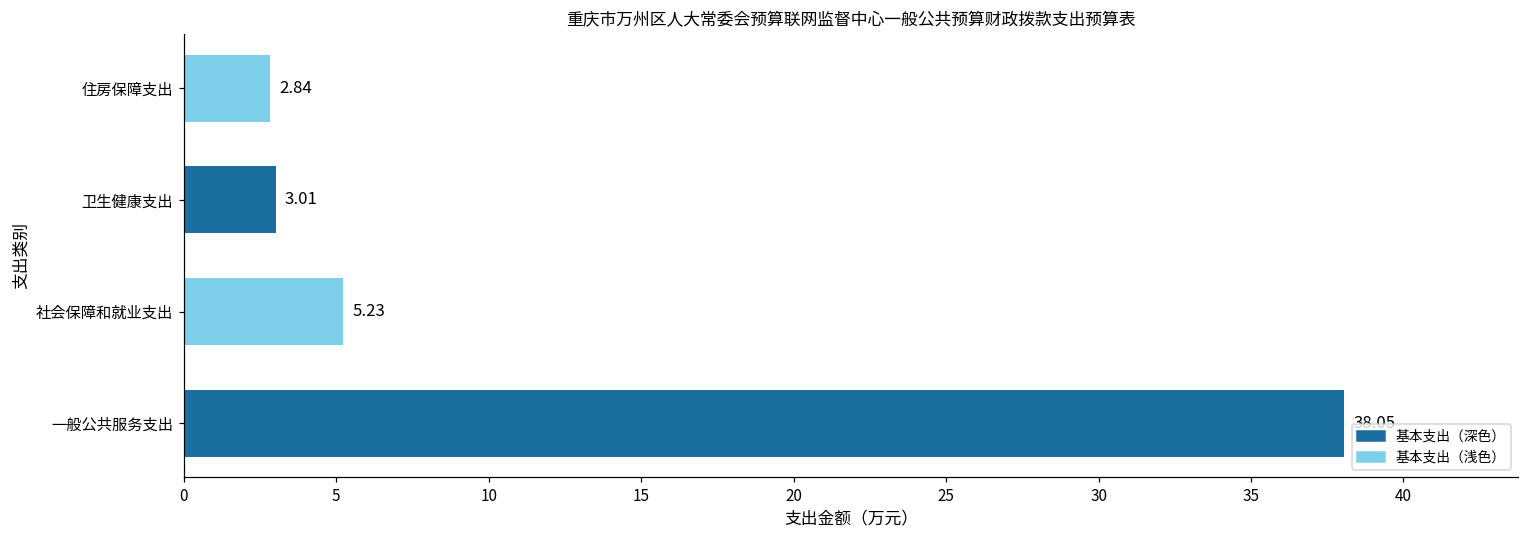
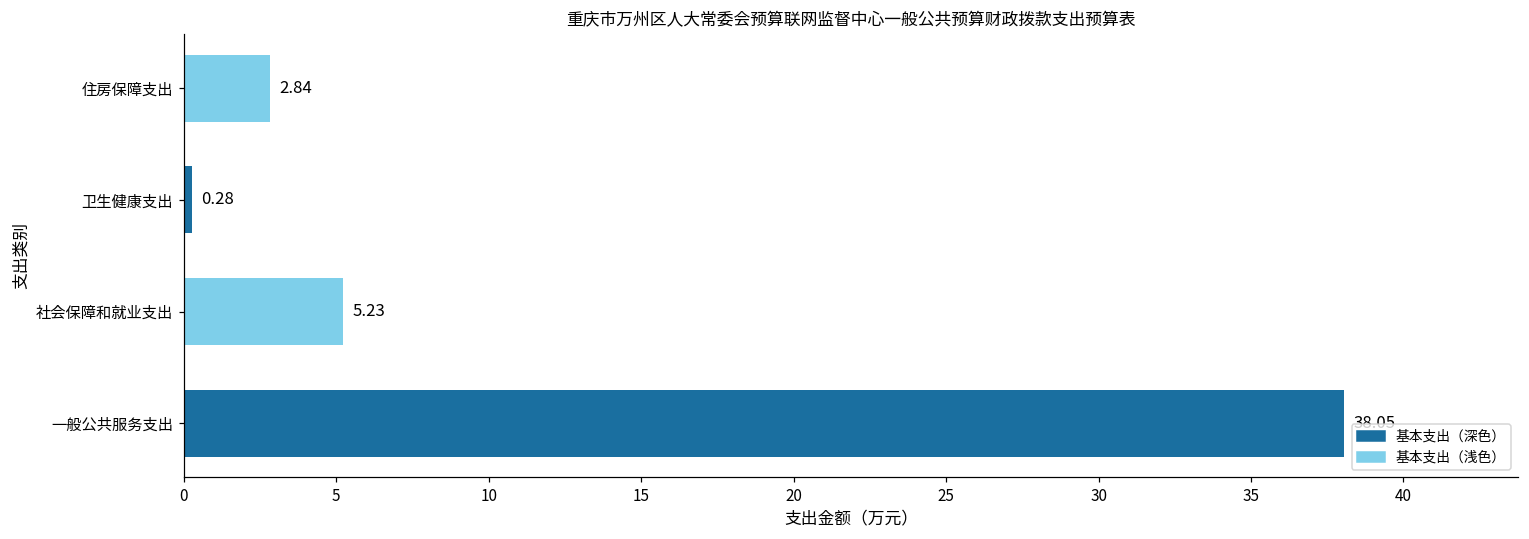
  {
    "住房保障支出": 2.84,
-   "卫生健康支出": 3.01,
+   "卫生健康支出": 0.28,
    "社会保障和就业支出": 5.23
  }
